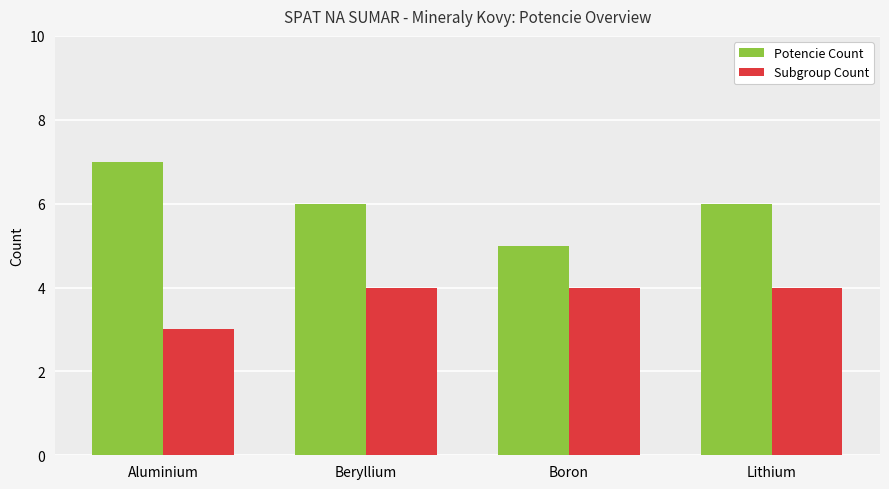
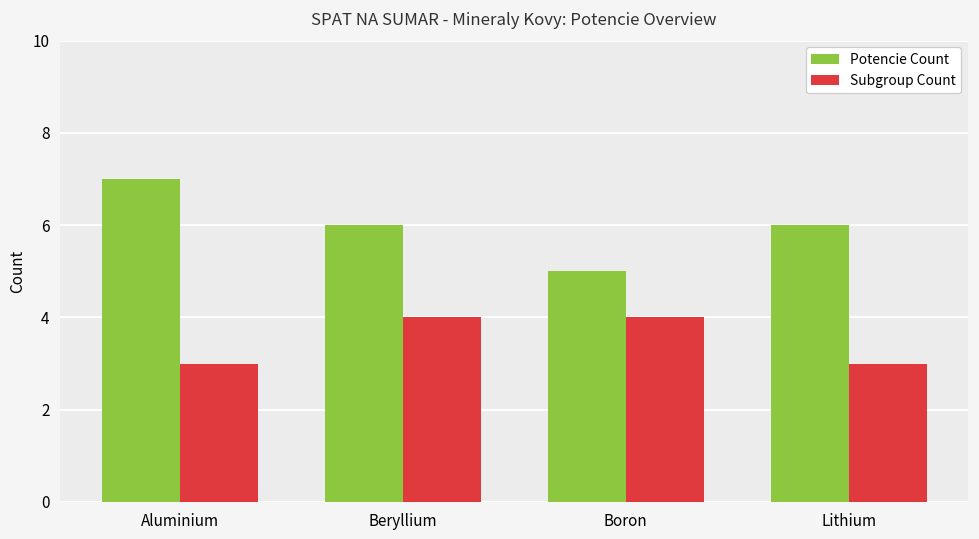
  {
    "Potencie Count": {
      "Aluminium": 7,
      "Beryllium": 6,
      "Boron": 5,
      "Lithium": 6
    },
    "Subgroup Count": {
      "Aluminium": 3,
      "Beryllium": 4,
      "Boron": 4,
-     "Lithium": 4
+     "Lithium": 3
    }
  }
